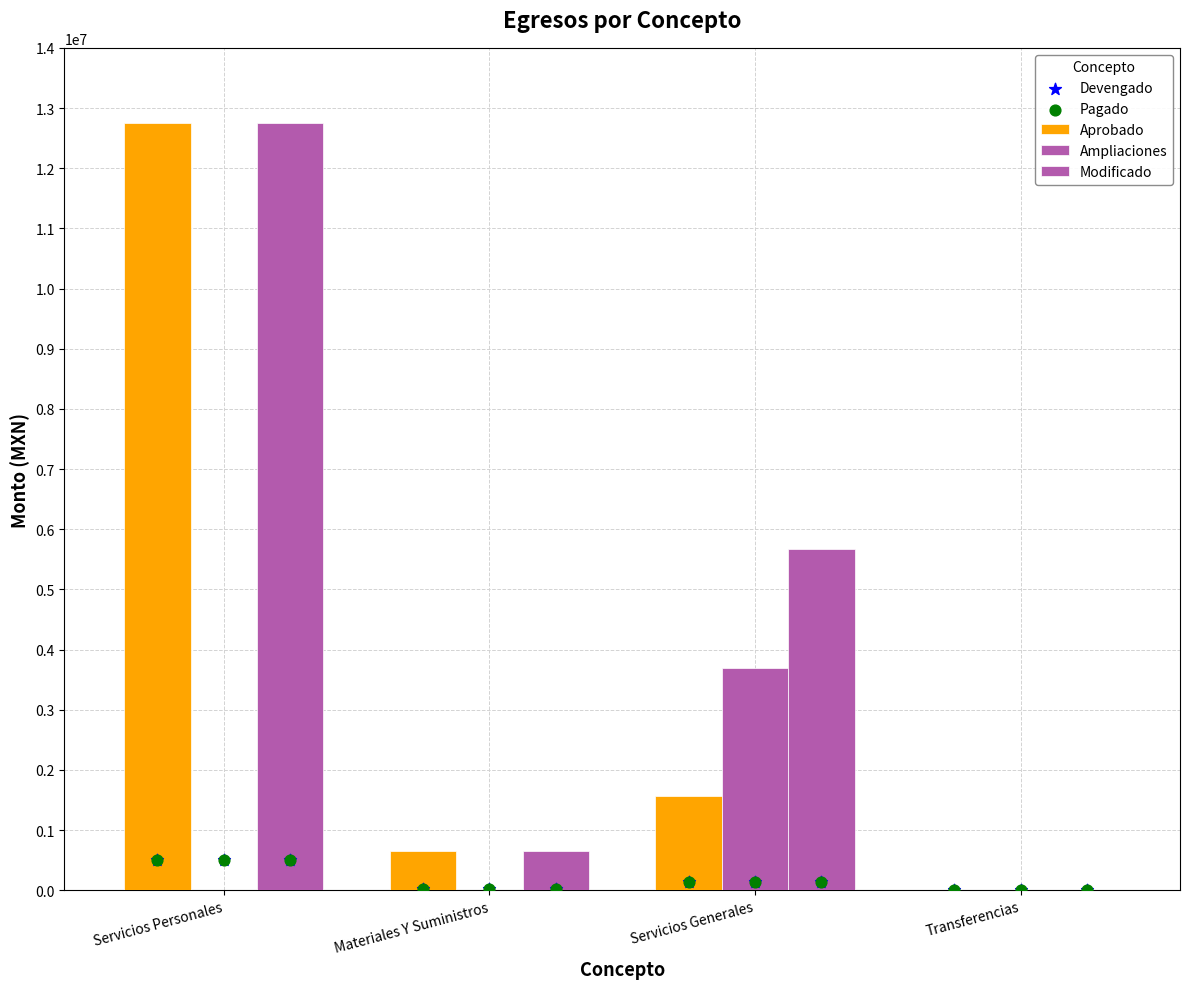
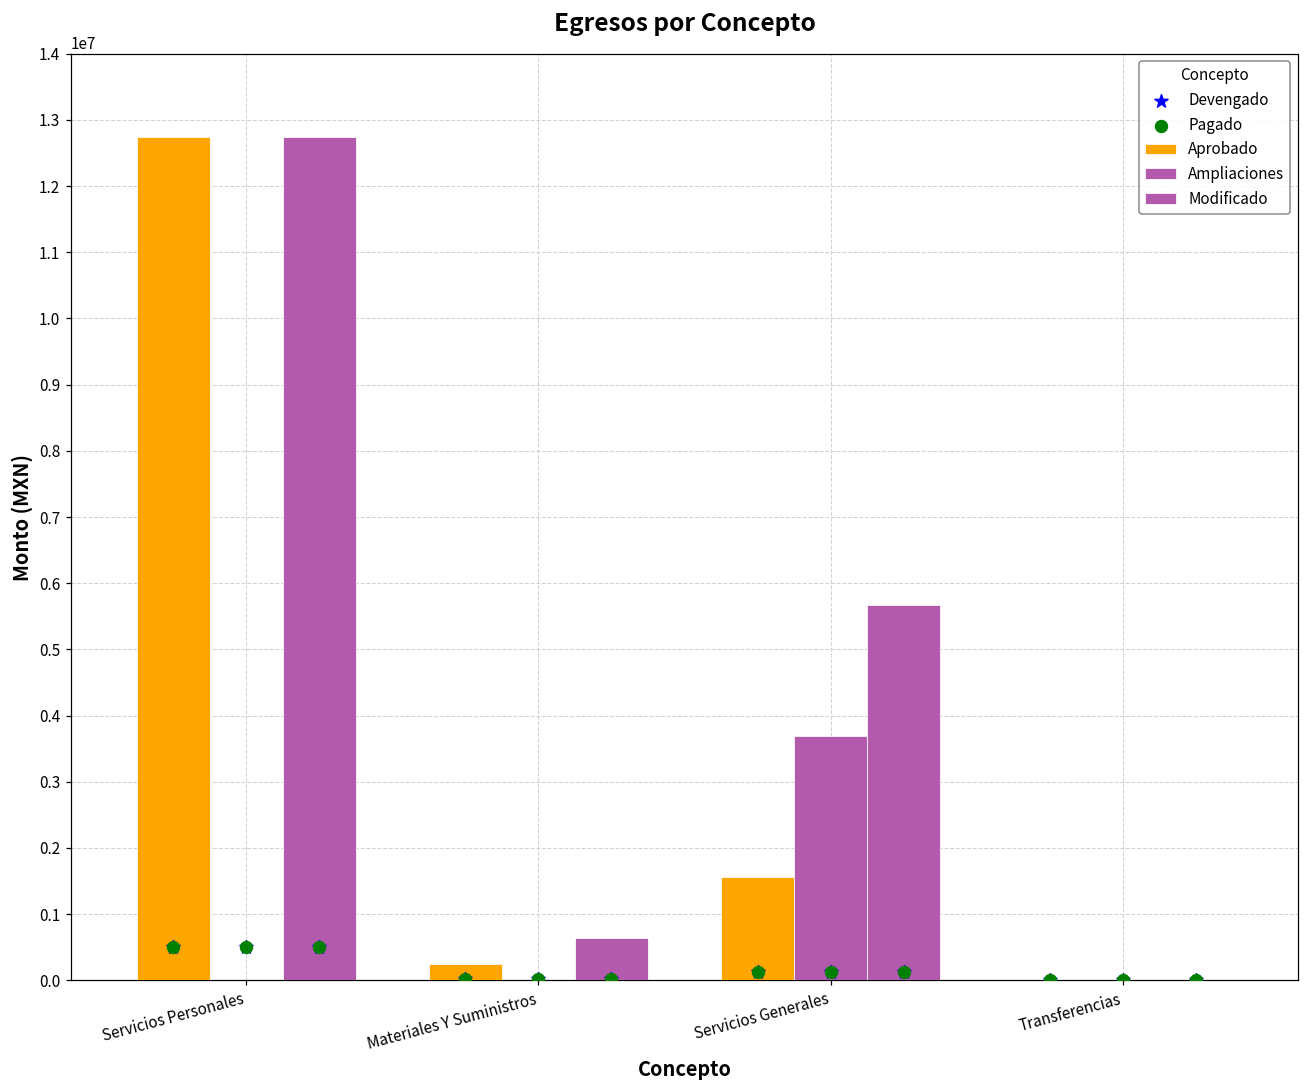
  {
    "Aprobado": {
      "Servicios Personales": 12700000,
-     "Materiales Y Suministros": 600000,
+     "Materiales Y Suministros": 200000,
      "Servicios Generales": 1600000,
      "Transferencias": 0
    }
  }
